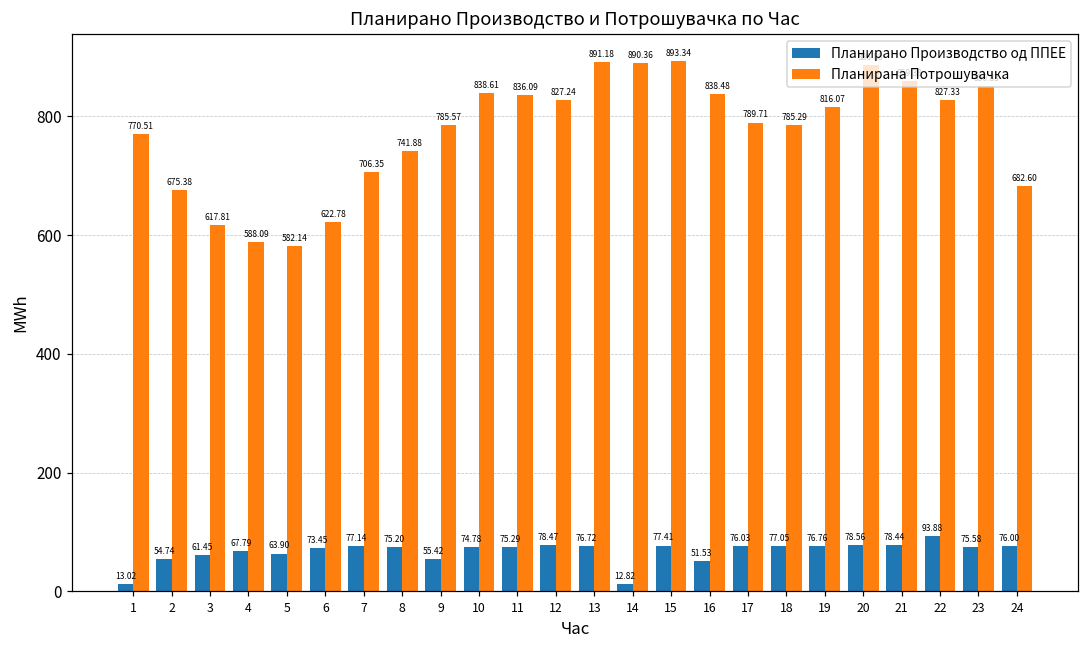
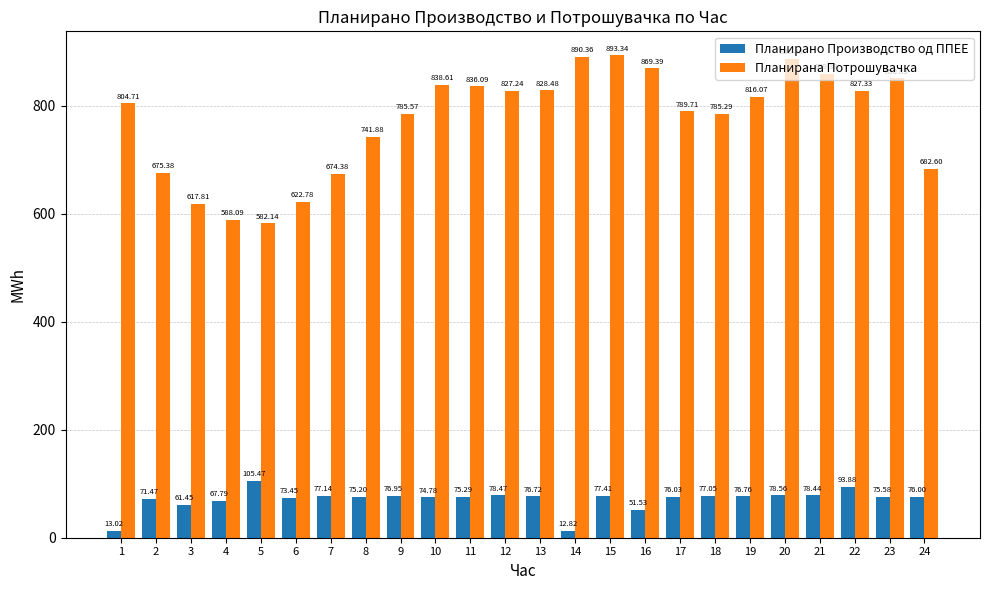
  {
    "Планирано Производство од ППЕЕ": {
      "1": 13.02,
-     "2": 54.74,
+     "2": 71.47,
      "3": 61.45,
      "4": 67.79,
-     "5": 63.90,
+     "5": 105.47,
      "6": 73.45,
      "7": 77.14,
      "8": 75.20,
-     "9": 55.42,
+     "9": 76.95,
      "10": 74.78,
      "11": 75.29,
      "12": 78.47,
      "13": 76.72,
      "14": 12.82,
      "15": 77.41,
      "16": 51.53,
      "17": 76.03,
      "18": 77.05,
      "19": 76.76,
      "20": 78.56,
      "21": 78.44,
      "22": 93.88,
      "23": 75.58,
      "24": 76.00
    },
    "Планирана Потрошувачка": {
-     "1": 770.51,
+     "1": 804.71,
      "2": 675.38,
      "3": 617.81,
      "4": 588.09,
      "5": 582.14,
      "6": 622.78,
-     "7": 706.35,
+     "7": 674.38,
      "8": 741.88,
      "9": 785.57,
      "10": 838.61,
      "11": 836.09,
      "12": 827.24,
-     "13": 891.18,
+     "13": 828.48,
      "14": 890.36,
      "15": 893.34,
-     "16": 838.48,
+     "16": 869.39,
      "17": 789.71,
      "18": 785.29,
      "19": 816.07,
      "22": 827.33,
      "24": 682.60
    }
  }
